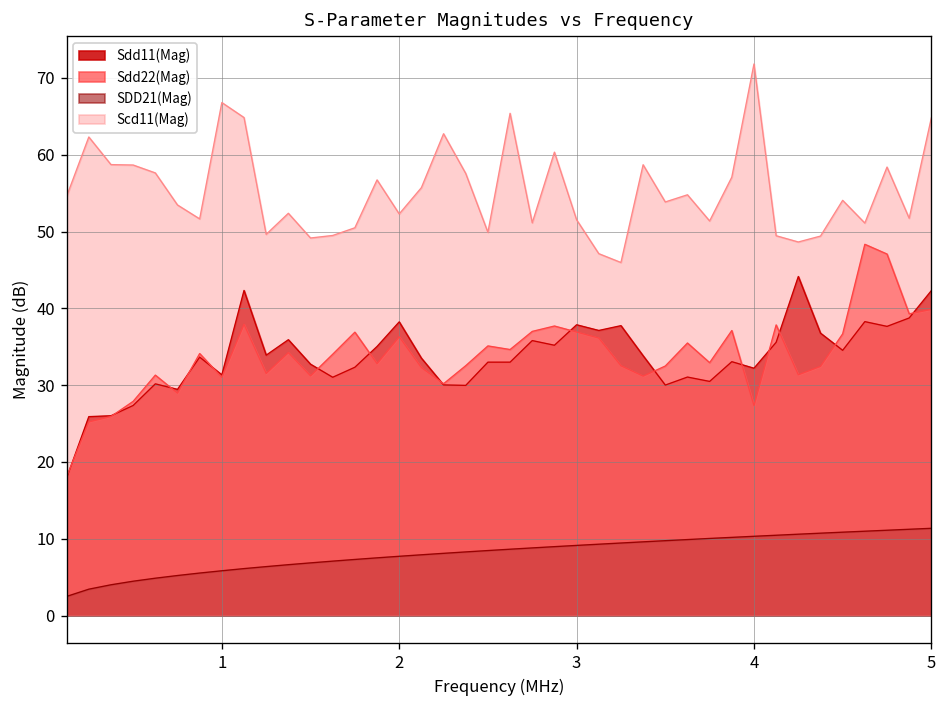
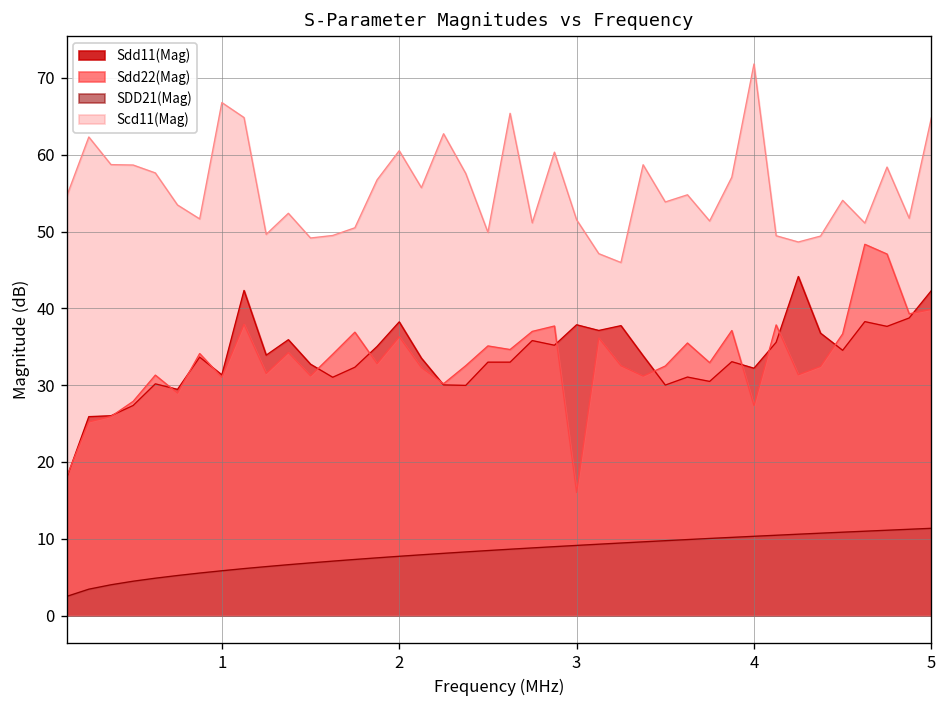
  {
    "Sdd22(Mag)": {
      "2": 36,
-     "3": 37,
+     "3": 16,
      "4": 27,
      "5": 40
    },
    "Scd11(Mag)": {
      "1": 67,
-     "2": 52,
+     "2": 61,
      "3": 52,
      "4": 72,
      "5": 65
    }
  }
